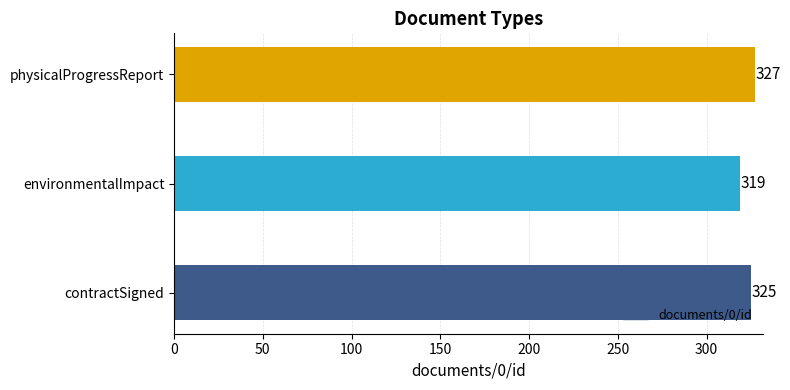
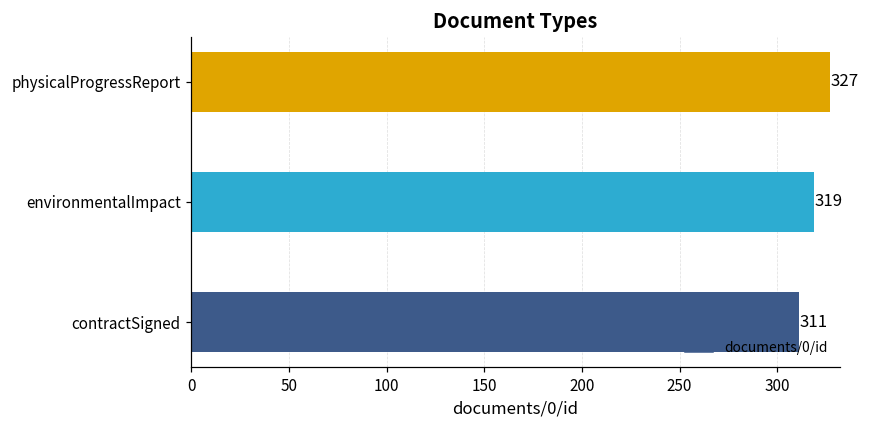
  {
    "physicalProgressReport": 327,
    "environmentalImpact": 319,
-   "contractSigned": 325
+   "contractSigned": 311
  }
